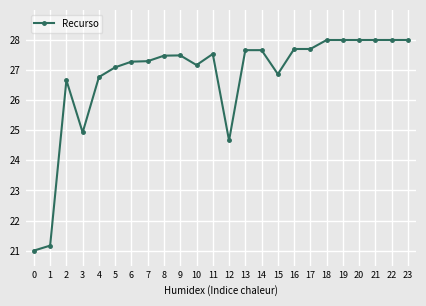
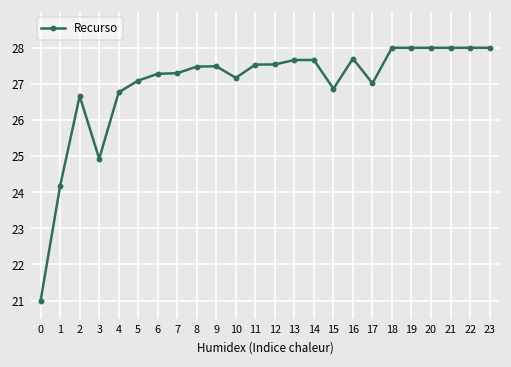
  {
    "0": 21.0,
-   "1": 21.2,
+   "1": 24.2,
    "2": 26.7,
    "3": 24.9,
    "4": 26.8,
    "5": 27.1,
    "6": 27.3,
    "7": 27.3,
    "8": 27.5,
    "9": 27.5,
    "10": 27.2,
    "11": 27.5,
-   "12": 24.7,
+   "12": 27.5,
    "13": 27.7,
    "14": 27.7,
    "15": 26.9,
    "16": 27.7,
-   "17": 27.7,
+   "17": 27.0,
    "18": 28.0,
    "19": 28.0,
    "20": 28.0,
    "21": 28.0,
    "22": 28.0,
    "23": 28.0
  }
